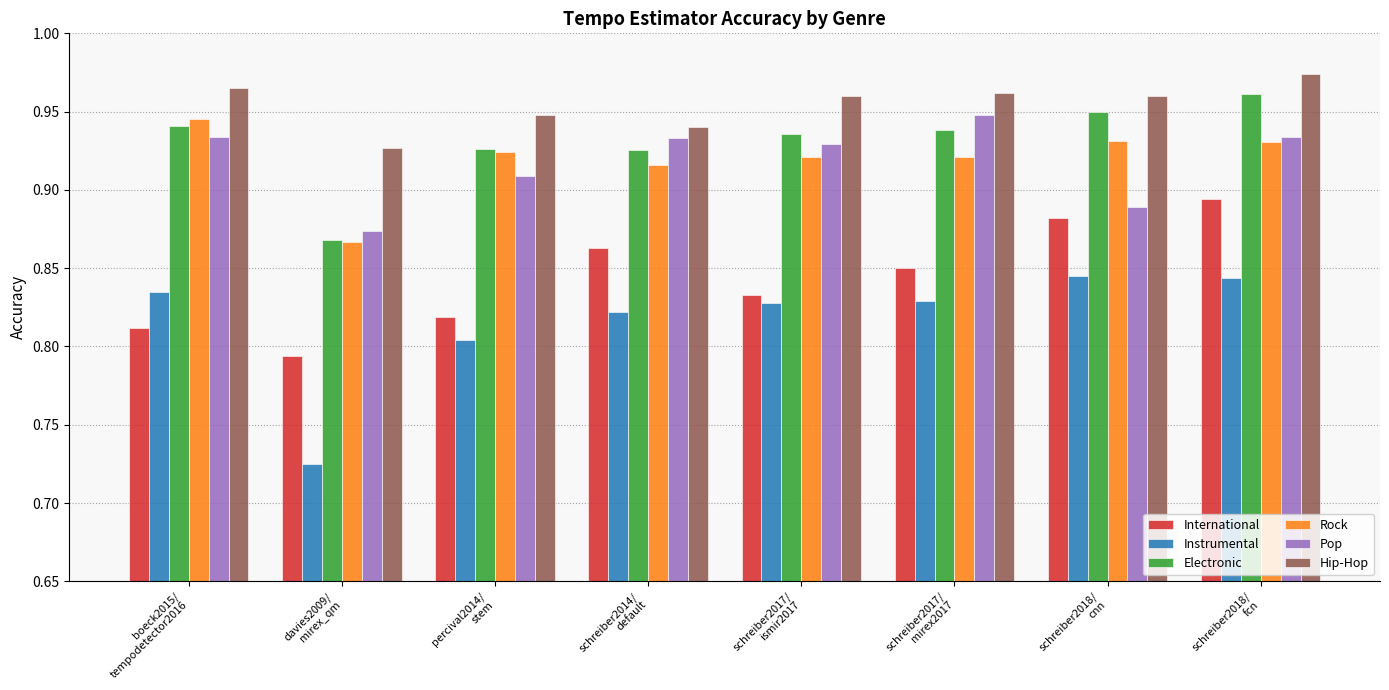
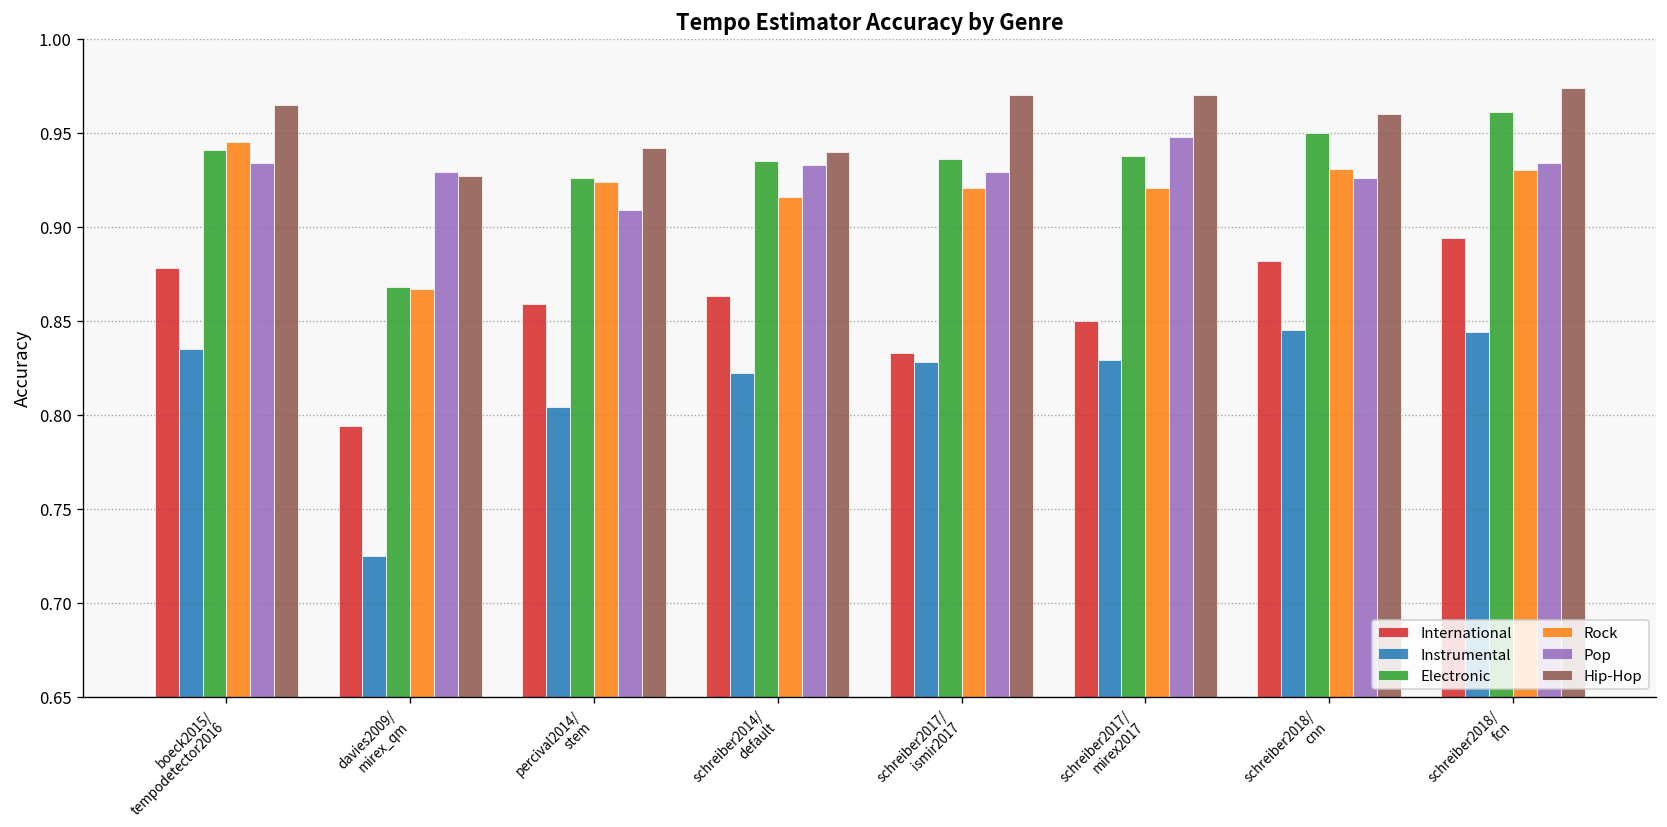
  {
    "International": {
-     "boeck2015/ tempodetector2016": 0.812,
+     "boeck2015/ tempodetector2016": 0.878,
      "davies2009/ mirex_qm": 0.794,
-     "percival2014/ stem": 0.819,
+     "percival2014/ stem": 0.859,
      "schreiber2014/ default": 0.863,
      "schreiber2017/ ismir2017": 0.833,
      "schreiber2017/ mirex2017": 0.850,
      "schreiber2018/ cnn": 0.882,
      "schreiber2018/ fcn": 0.894
    },
    "Instrumental": {
      "boeck2015/ tempodetector2016": 0.835,
      "davies2009/ mirex_qm": 0.725,
      "percival2014/ stem": 0.804,
      "schreiber2014/ default": 0.822,
      "schreiber2017/ ismir2017": 0.828,
      "schreiber2017/ mirex2017": 0.829,
      "schreiber2018/ cnn": 0.845,
      "schreiber2018/ fcn": 0.844
    },
    "Electronic": {
      "boeck2015/ tempodetector2016": 0.941,
      "davies2009/ mirex_qm": 0.868,
      "percival2014/ stem": 0.926,
-     "schreiber2014/ default": 0.925,
+     "schreiber2014/ default": 0.935,
      "schreiber2017/ ismir2017": 0.936,
      "schreiber2017/ mirex2017": 0.938,
      "schreiber2018/ cnn": 0.950,
      "schreiber2018/ fcn": 0.961
    },
    "Rock": {
      "boeck2015/ tempodetector2016": 0.945,
      "davies2009/ mirex_qm": 0.867,
      "percival2014/ stem": 0.924,
      "schreiber2014/ default": 0.916,
      "schreiber2017/ ismir2017": 0.921,
      "schreiber2017/ mirex2017": 0.921,
      "schreiber2018/ cnn": 0.931,
      "schreiber2018/ fcn": 0.930
    },
    "Pop": {
      "boeck2015/ tempodetector2016": 0.934,
-     "davies2009/ mirex_qm": 0.874,
+     "davies2009/ mirex_qm": 0.929,
      "percival2014/ stem": 0.909,
      "schreiber2014/ default": 0.933,
      "schreiber2017/ ismir2017": 0.929,
      "schreiber2017/ mirex2017": 0.948,
-     "schreiber2018/ cnn": 0.889,
+     "schreiber2018/ cnn": 0.926,
      "schreiber2018/ fcn": 0.934
    },
    "Hip-Hop": {
      "boeck2015/ tempodetector2016": 0.965,
      "davies2009/ mirex_qm": 0.927,
-     "percival2014/ stem": 0.948,
+     "percival2014/ stem": 0.942,
      "schreiber2014/ default": 0.940,
-     "schreiber2017/ ismir2017": 0.96,
-     "schreiber2017/ mirex2017": 0.962,
+     "schreiber2017/ ismir2017": 0.97,
+     "schreiber2017/ mirex2017": 0.970,
      "schreiber2018/ cnn": 0.960,
      "schreiber2018/ fcn": 0.974
    }
  }
